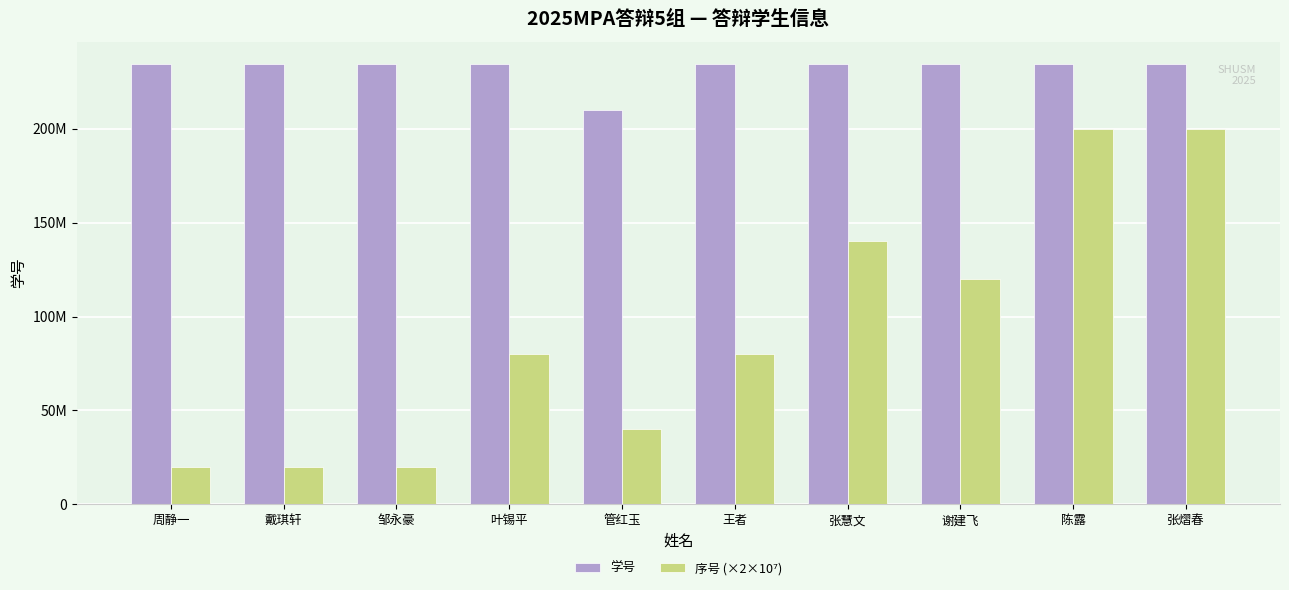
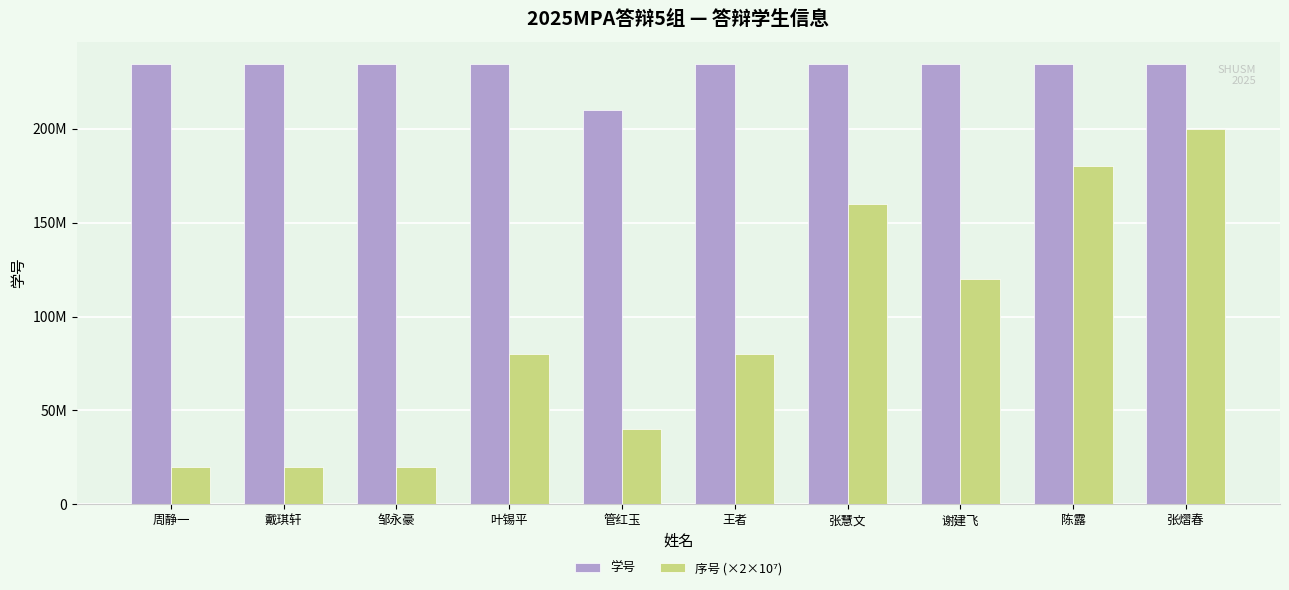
  {
    "学号": {
      "周静一": 235000000,
      "戴琪轩": 235000000,
      "邹永豪": 235000000,
      "叶锡平": 235000000,
      "管红玉": 210000000,
      "王者": 235000000,
      "张慧文": 235000000,
      "谢建飞": 235000000,
      "陈露": 235000000,
      "张熠春": 235000000
    },
    "序号 (×2×10⁷)": {
      "周静一": 20000000,
      "戴琪轩": 20000000,
      "邹永豪": 20000000,
      "叶锡平": 80000000,
      "管红玉": 40000000,
      "王者": 80000000,
-     "张慧文": 140000000,
+     "张慧文": 160000000,
      "谢建飞": 120000000,
-     "陈露": 200000000,
+     "陈露": 180000000,
      "张熠春": 200000000
    }
  }
